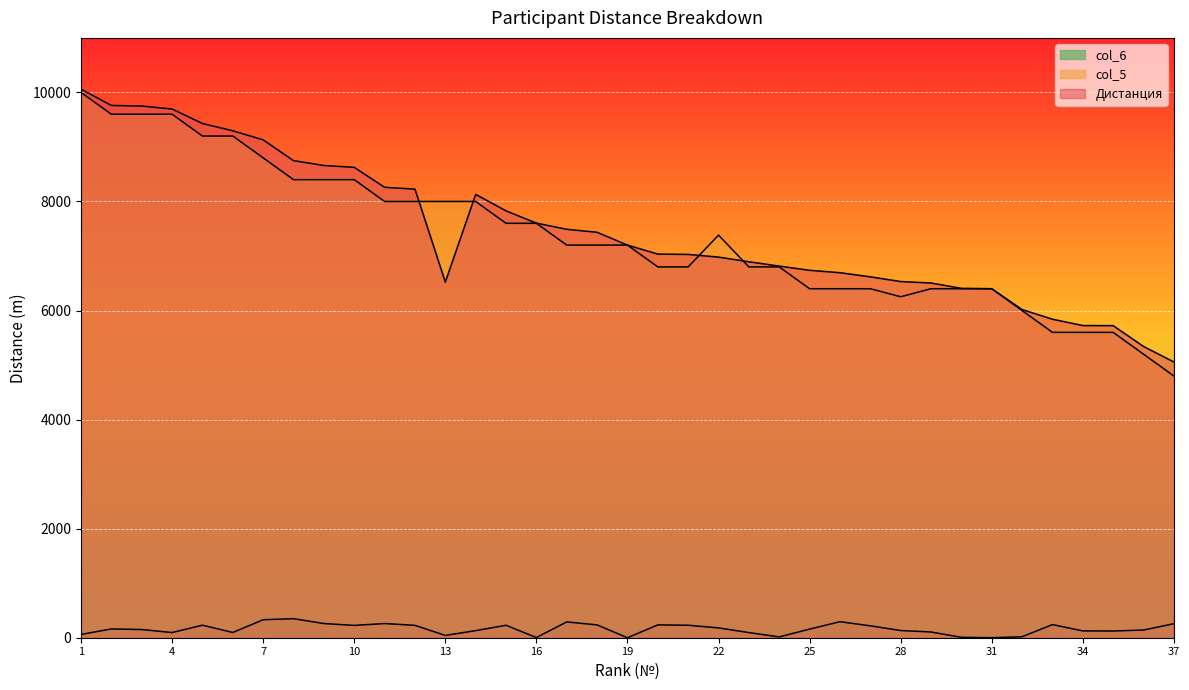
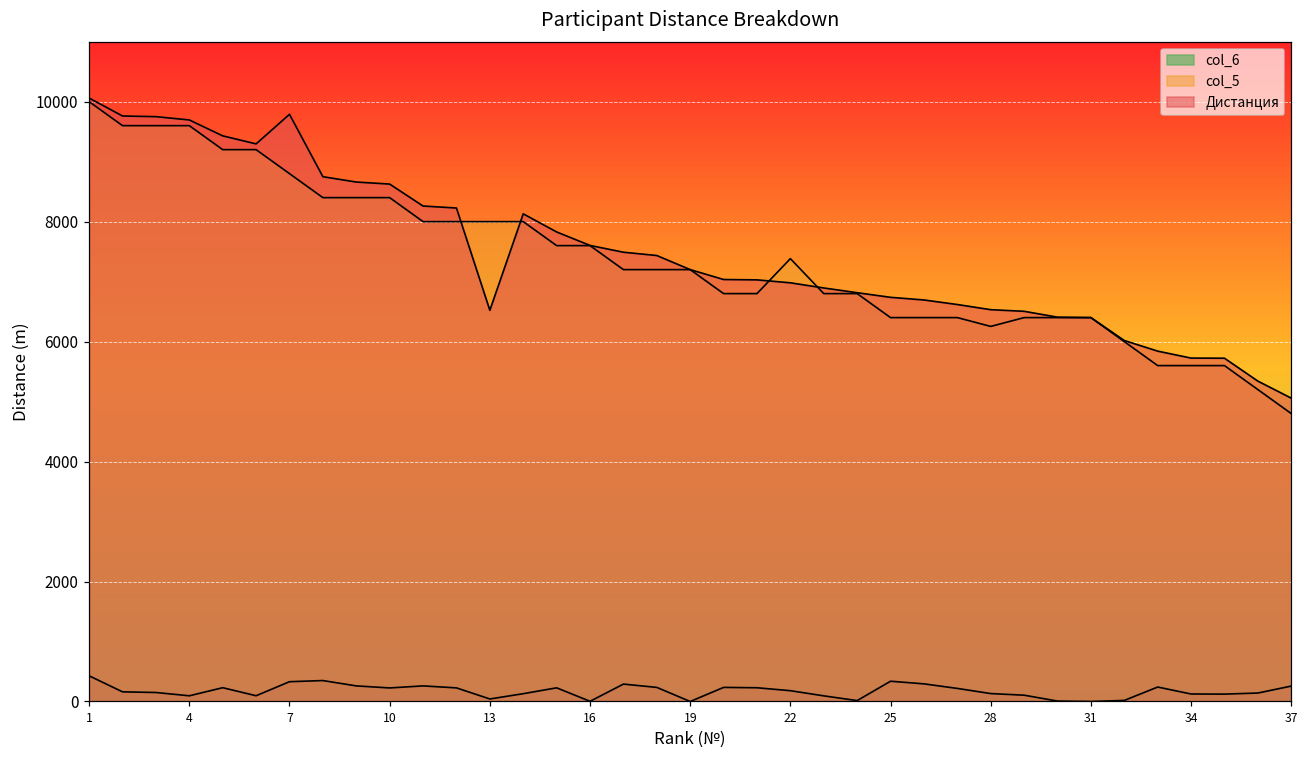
  {
    "col_6": {
-     "1": 100,
+     "1": 400,
      "4": 100,
      "7": 300,
      "10": 200,
      "13": 0,
      "16": 0,
      "19": 0,
      "22": 200,
-     "25": 200,
+     "25": 300,
      "28": 100,
      "31": 0,
      "34": 100,
      "37": 300
    },
    "col_5": {
      "1": 10000,
      "4": 9600,
      "7": 8800,
      "10": 8400,
      "13": 8000,
      "22": 7400,
      "25": 6400,
      "28": 6300,
      "34": 5600,
      "37": 4800
    },
    "Дистанция": {
      "1": 10100,
      "4": 9700,
-     "7": 9100,
+     "7": 9800,
      "10": 8600,
      "13": 6500,
      "22": 7000,
      "25": 6700,
      "28": 6500,
      "34": 5700,
      "37": 5100
    }
  }
